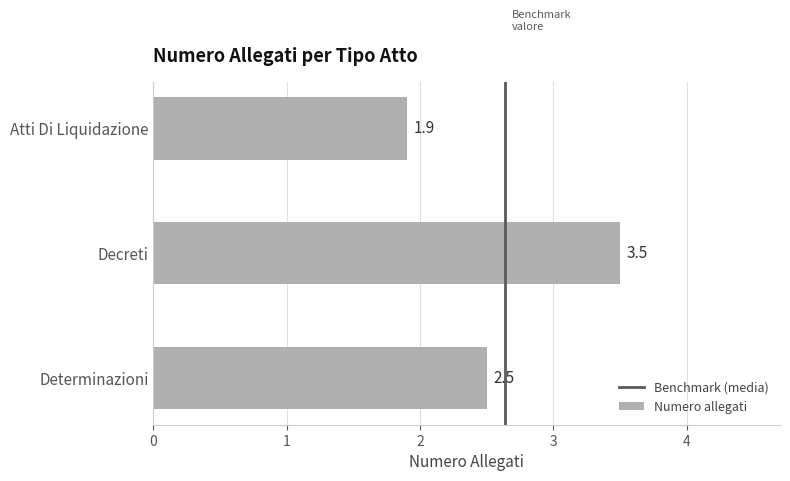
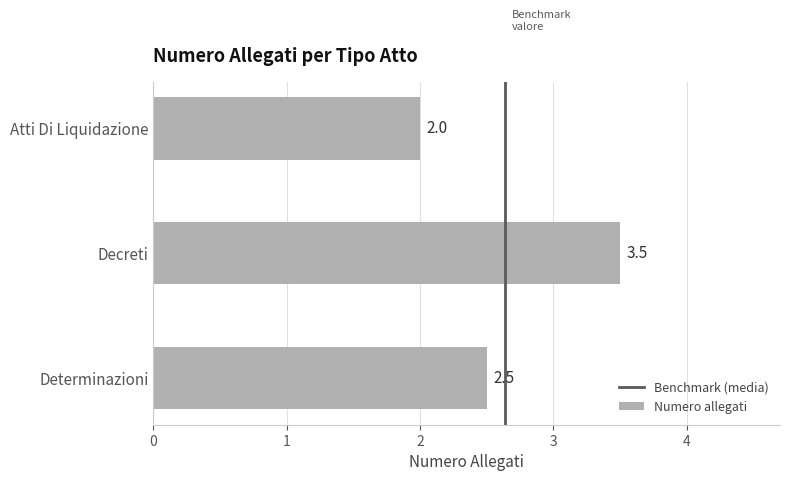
  {
-   "Atti Di Liquidazione": 1.9,
+   "Atti Di Liquidazione": 2.0,
    "Decreti": 3.5,
    "Determinazioni": 2.5
  }
